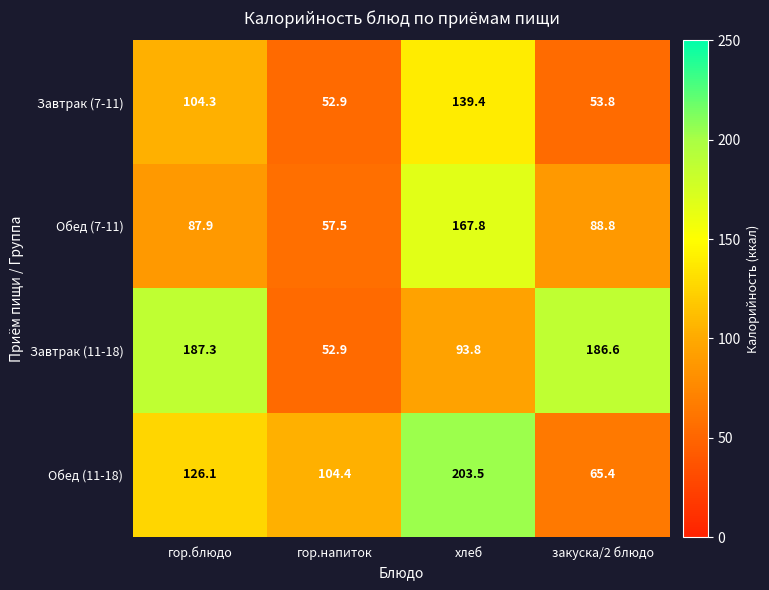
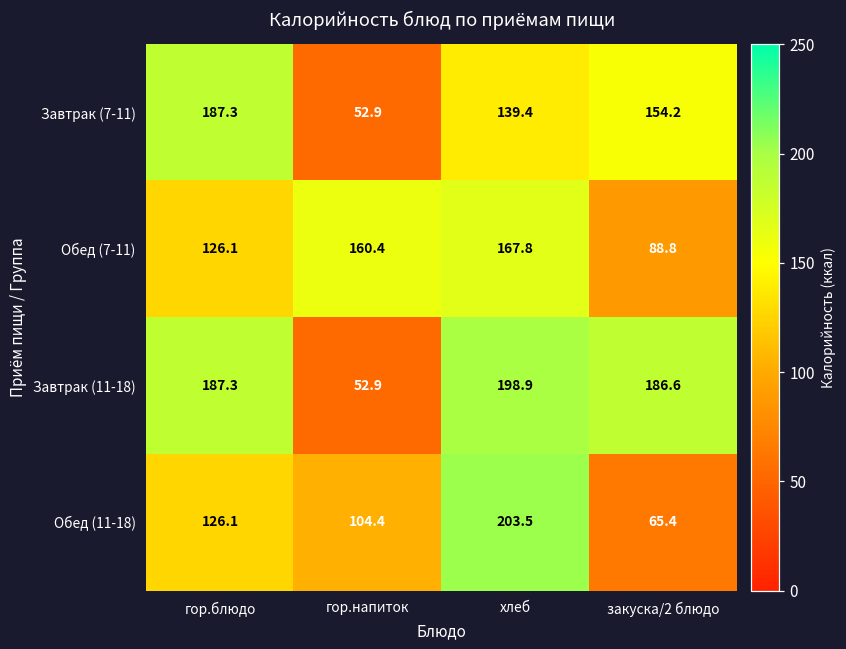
  {
    "Завтрак (7-11)": {
-     "гор.блюдо": 104.3,
+     "гор.блюдо": 187.3,
      "гор.напиток": 52.9,
      "хлеб": 139.4,
-     "закуска/2 блюдо": 53.8
+     "закуска/2 блюдо": 154.2
    },
    "Обед (7-11)": {
-     "гор.блюдо": 87.9,
-     "гор.напиток": 57.5,
+     "гор.блюдо": 126.1,
+     "гор.напиток": 160.4,
      "хлеб": 167.8,
      "закуска/2 блюдо": 88.8
    },
    "Завтрак (11-18)": {
      "гор.блюдо": 187.3,
      "гор.напиток": 52.9,
-     "хлеб": 93.8,
+     "хлеб": 198.9,
      "закуска/2 блюдо": 186.6
    },
    "Обед (11-18)": {
      "гор.блюдо": 126.1,
      "гор.напиток": 104.4,
      "хлеб": 203.5,
      "закуска/2 блюдо": 65.4
    }
  }
